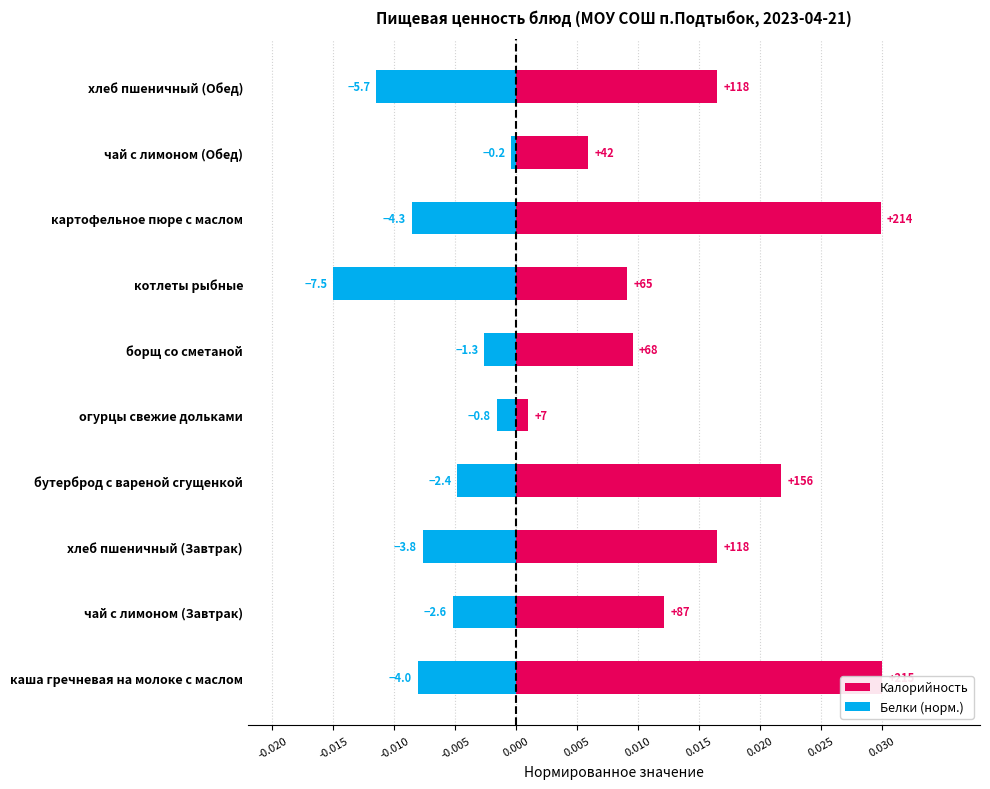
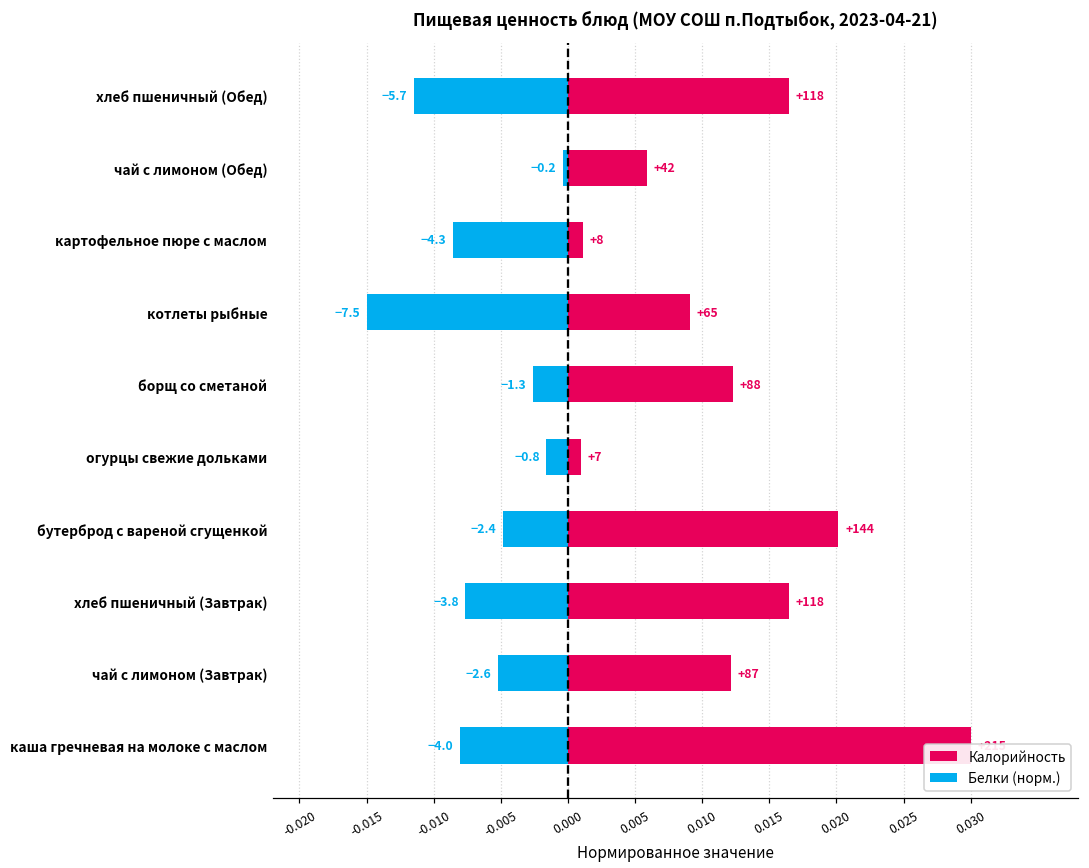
  {
    "Калорийность": {
-     "картофельное пюре с маслом": "+214",
-     "борщ со сметаной": "+68",
-     "бутерброд с вареной сгущенкой": "+156"
+     "картофельное пюре с маслом": "+8",
+     "борщ со сметаной": "+88",
+     "бутерброд с вареной сгущенкой": "+144"
    }
  }
